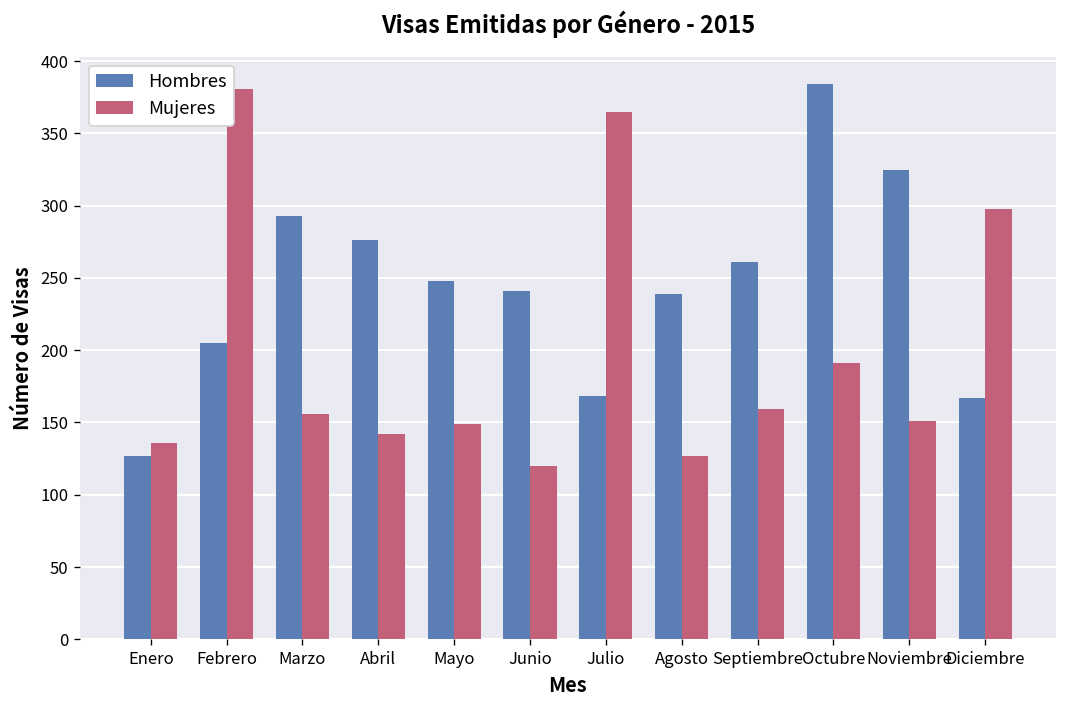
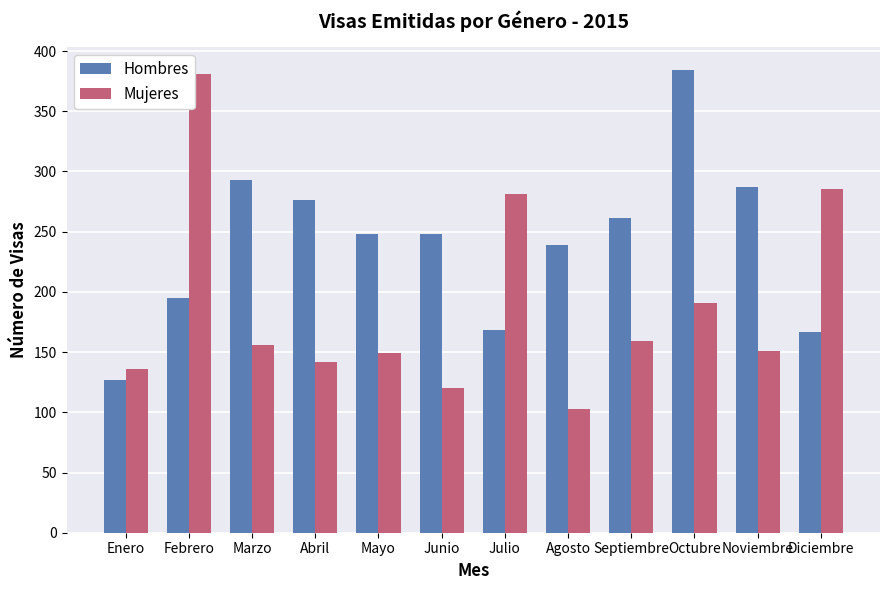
  {
    "Hombres": {
      "Enero": 127,
-     "Febrero": 205,
+     "Febrero": 195,
      "Marzo": 293,
      "Abril": 276,
      "Mayo": 248,
-     "Junio": 241,
+     "Junio": 248,
      "Julio": 168,
      "Agosto": 239,
      "Septiembre": 261,
      "Octubre": 384,
-     "Noviembre": 325,
+     "Noviembre": 287,
      "Diciembre": 167
    },
    "Mujeres": {
      "Enero": 136,
      "Febrero": 381,
      "Marzo": 156,
      "Abril": 142,
      "Mayo": 149,
      "Junio": 120,
-     "Julio": 365,
-     "Agosto": 127,
+     "Julio": 281,
+     "Agosto": 103,
      "Septiembre": 159,
      "Octubre": 191,
      "Noviembre": 151,
-     "Diciembre": 298
+     "Diciembre": 285
    }
  }
